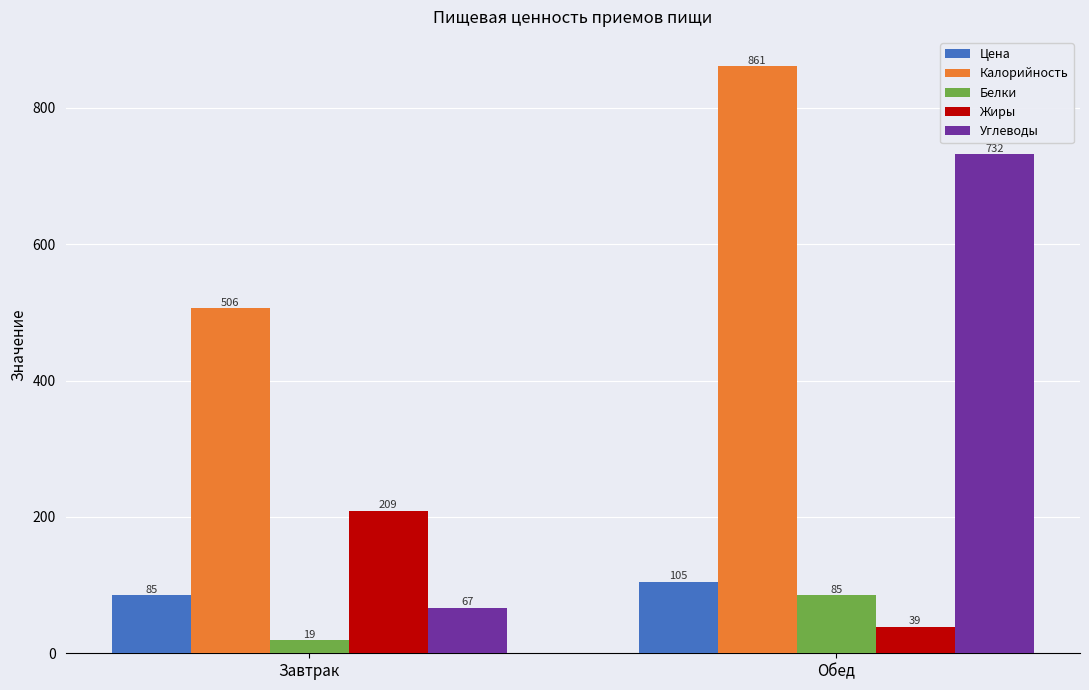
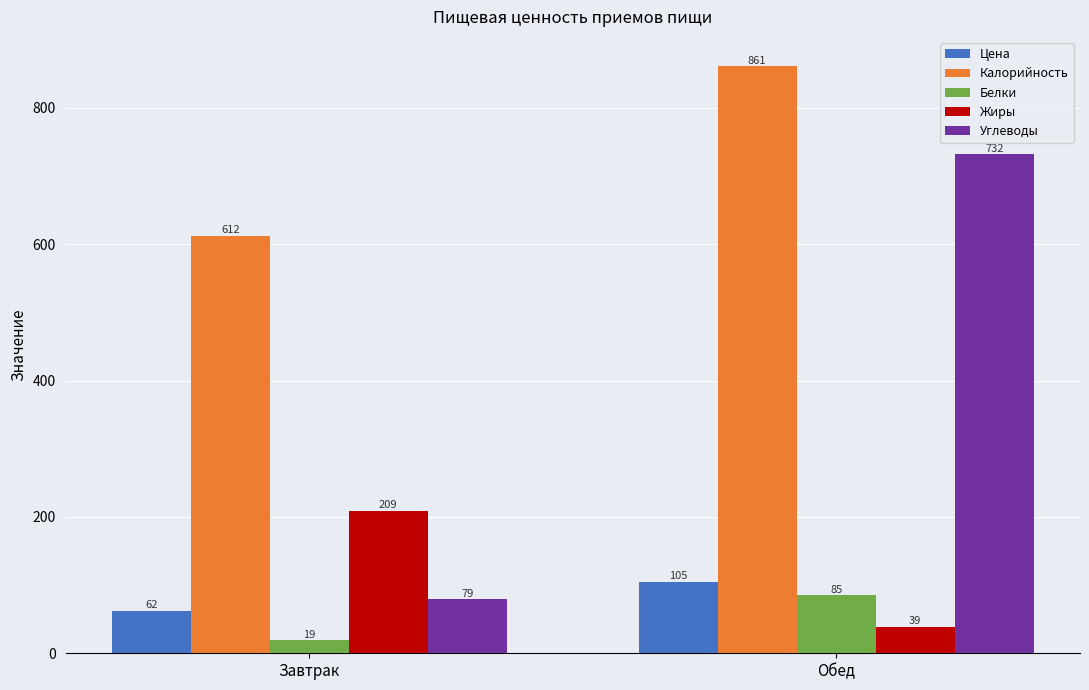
  {
    "Цена": {
-     "Завтрак": 85,
+     "Завтрак": 62,
      "Обед": 105
    },
    "Калорийность": {
-     "Завтрак": 506,
+     "Завтрак": 612,
      "Обед": 861
    },
    "Белки": {
      "Завтрак": 19,
      "Обед": 85
    },
    "Жиры": {
      "Завтрак": 209,
      "Обед": 39
    },
    "Углеводы": {
-     "Завтрак": 67,
+     "Завтрак": 79,
      "Обед": 732
    }
  }
